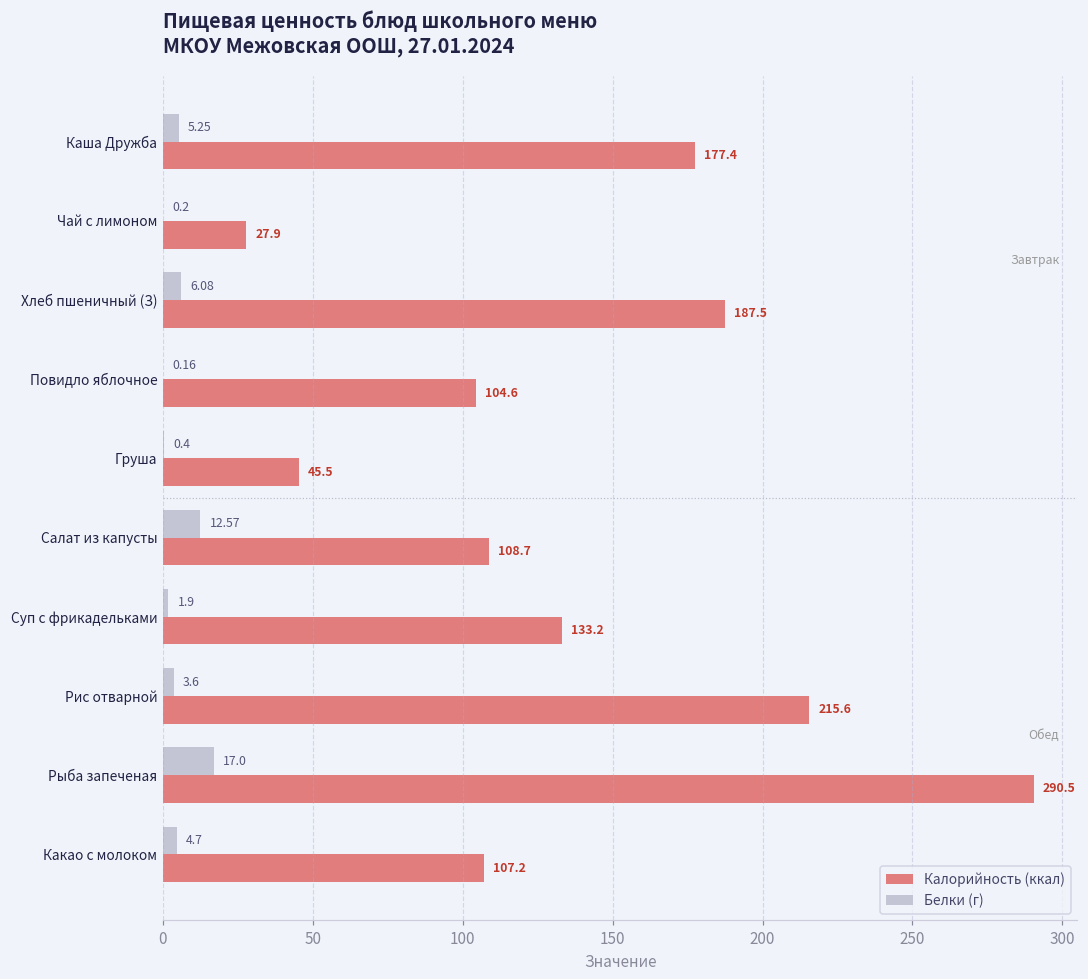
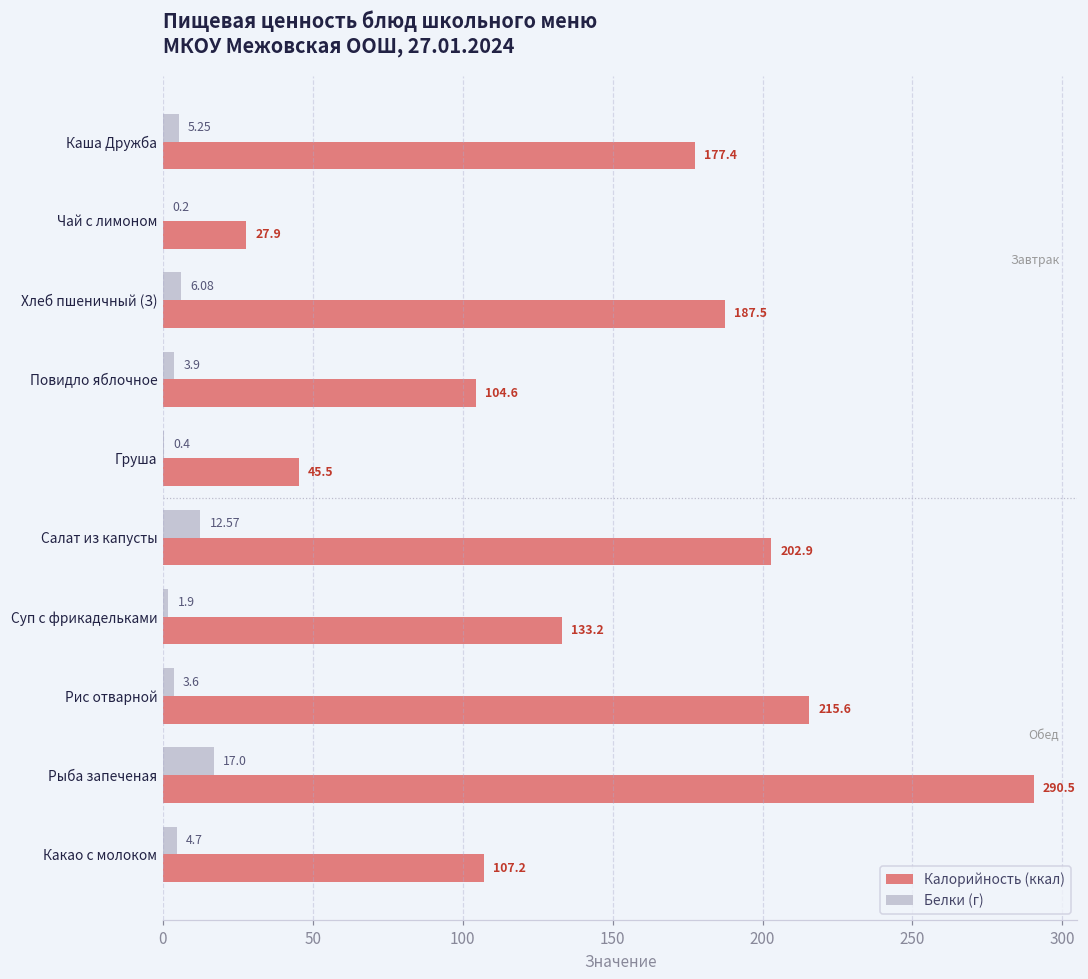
  {
    "Калорийность (ккал)": {
      "Каша Дружба": 177.4,
      "Чай с лимоном": 27.9,
      "Хлеб пшеничный (З)": 187.5,
      "Повидло яблочное": 104.6,
      "Груша": 45.5,
-     "Салат из капусты": 108.7,
+     "Салат из капусты": 202.9,
      "Суп с фрикадельками": 133.2,
      "Рис отварной": 215.6,
      "Рыба запеченая": 290.5,
      "Какао с молоком": 107.2
    },
    "Белки (г)": {
      "Каша Дружба": 5.25,
      "Чай с лимоном": 0.2,
      "Хлеб пшеничный (З)": 6.08,
-     "Повидло яблочное": 0.16,
+     "Повидло яблочное": 3.9,
      "Груша": 0.4,
      "Салат из капусты": 12.57,
      "Суп с фрикадельками": 1.9,
      "Рис отварной": 3.6,
      "Рыба запеченая": 17.0,
      "Какао с молоком": 4.7
    }
  }
